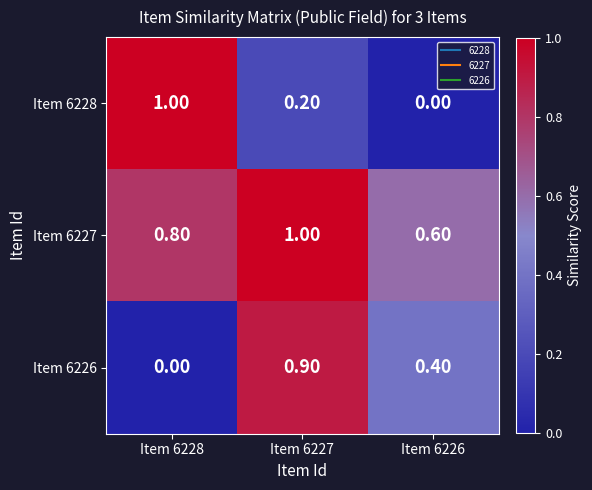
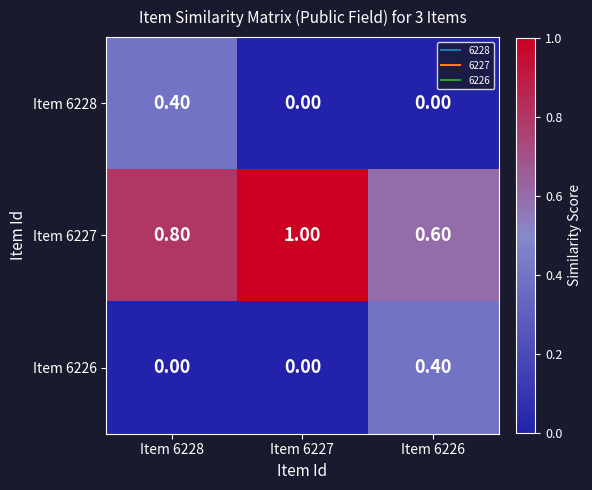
  {
    "Item 6228": {
-     "Item 6228": 1.00,
-     "Item 6227": 0.20,
+     "Item 6228": 0.40,
+     "Item 6227": 0.00,
      "Item 6226": 0.00
    },
    "Item 6227": {
      "Item 6228": 0.80,
      "Item 6227": 1.00,
      "Item 6226": 0.60
    },
    "Item 6226": {
      "Item 6228": 0.00,
-     "Item 6227": 0.90,
+     "Item 6227": 0.00,
      "Item 6226": 0.40
    }
  }
